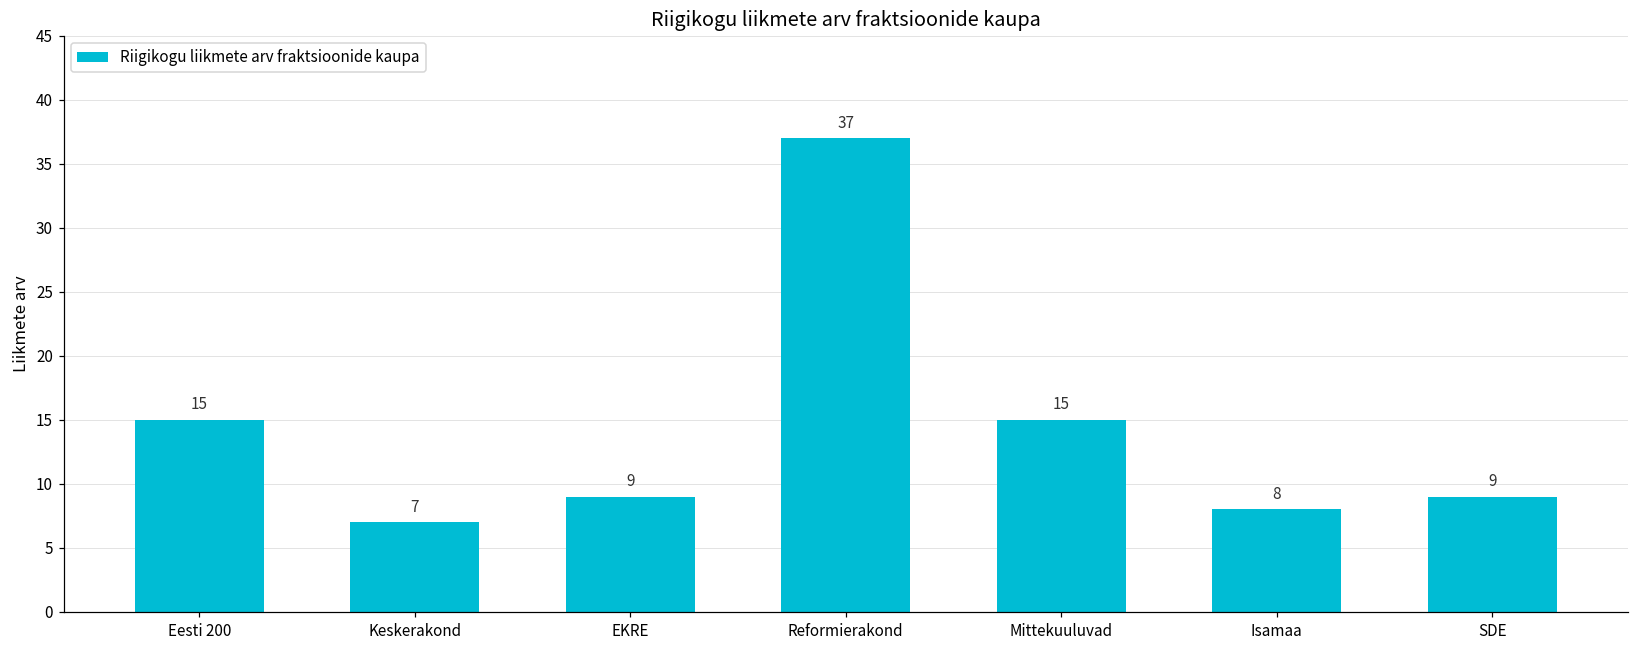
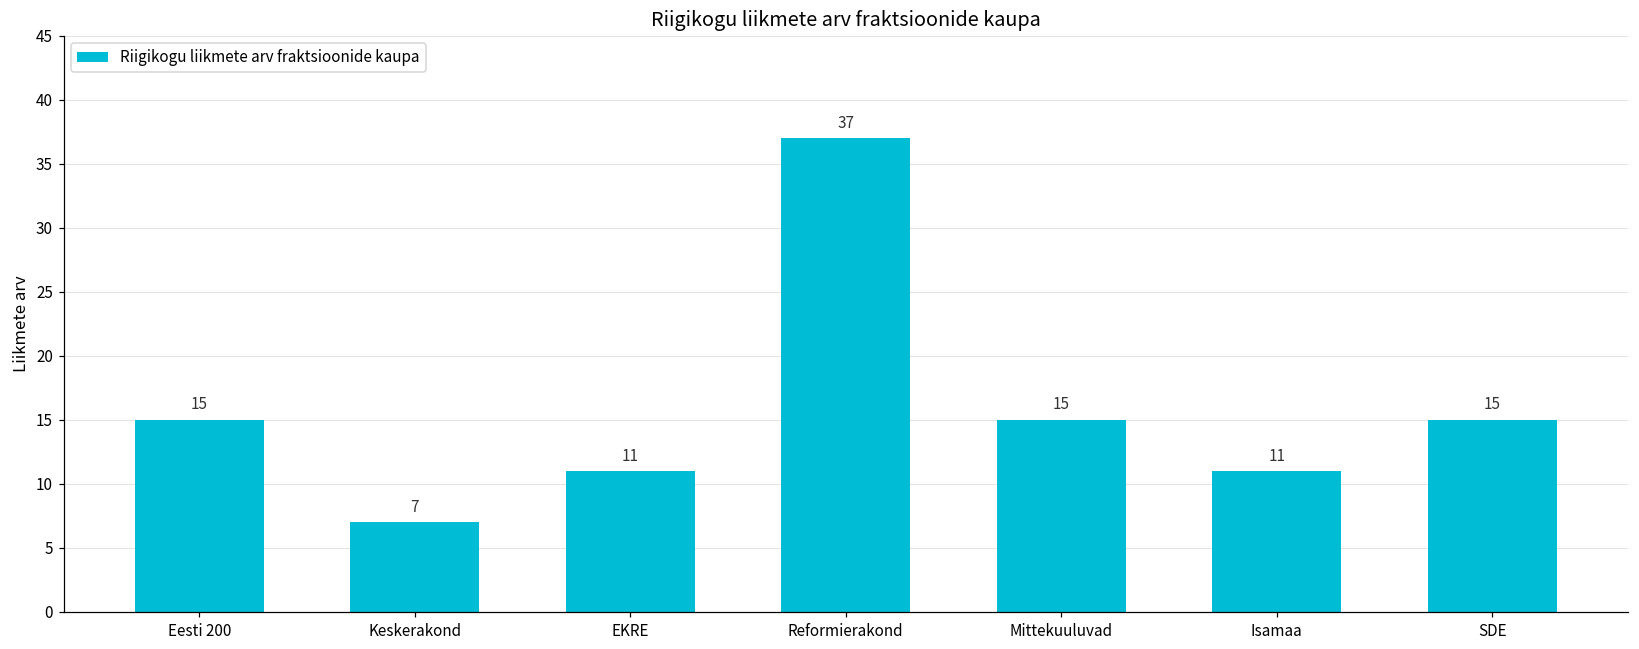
  {
    "Eesti 200": 15,
    "Keskerakond": 7,
-   "EKRE": 9,
+   "EKRE": 11,
    "Reformierakond": 37,
    "Mittekuuluvad": 15,
-   "Isamaa": 8,
-   "SDE": 9
+   "Isamaa": 11,
+   "SDE": 15
  }
